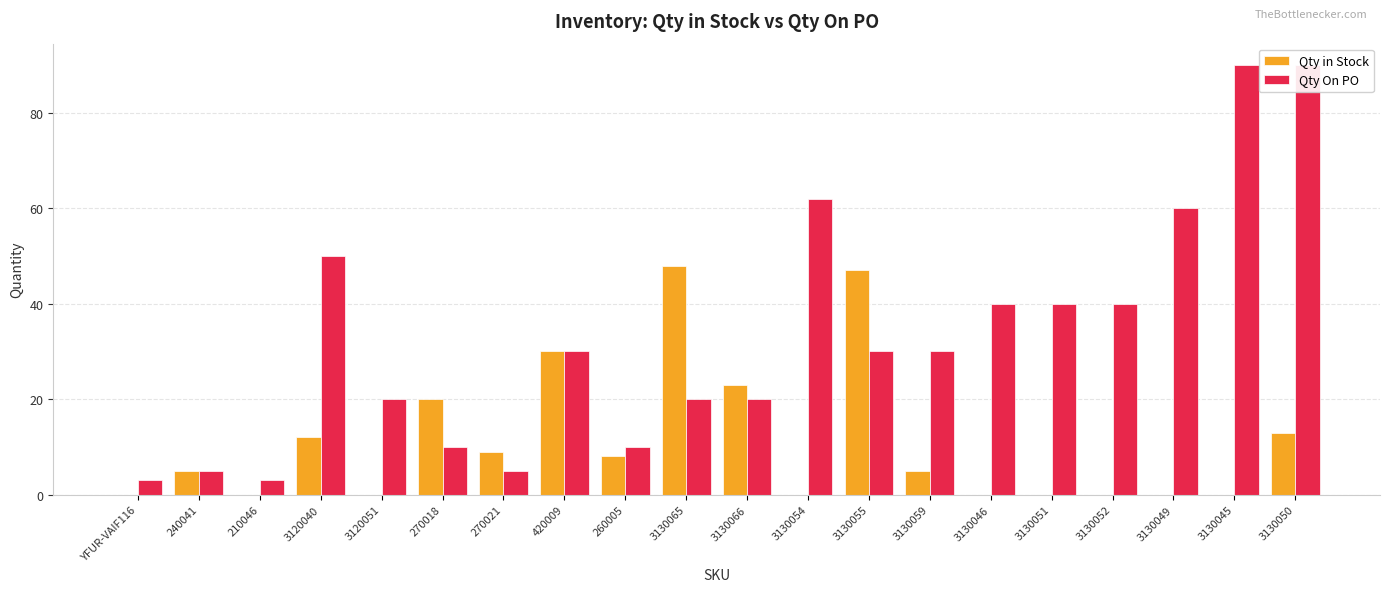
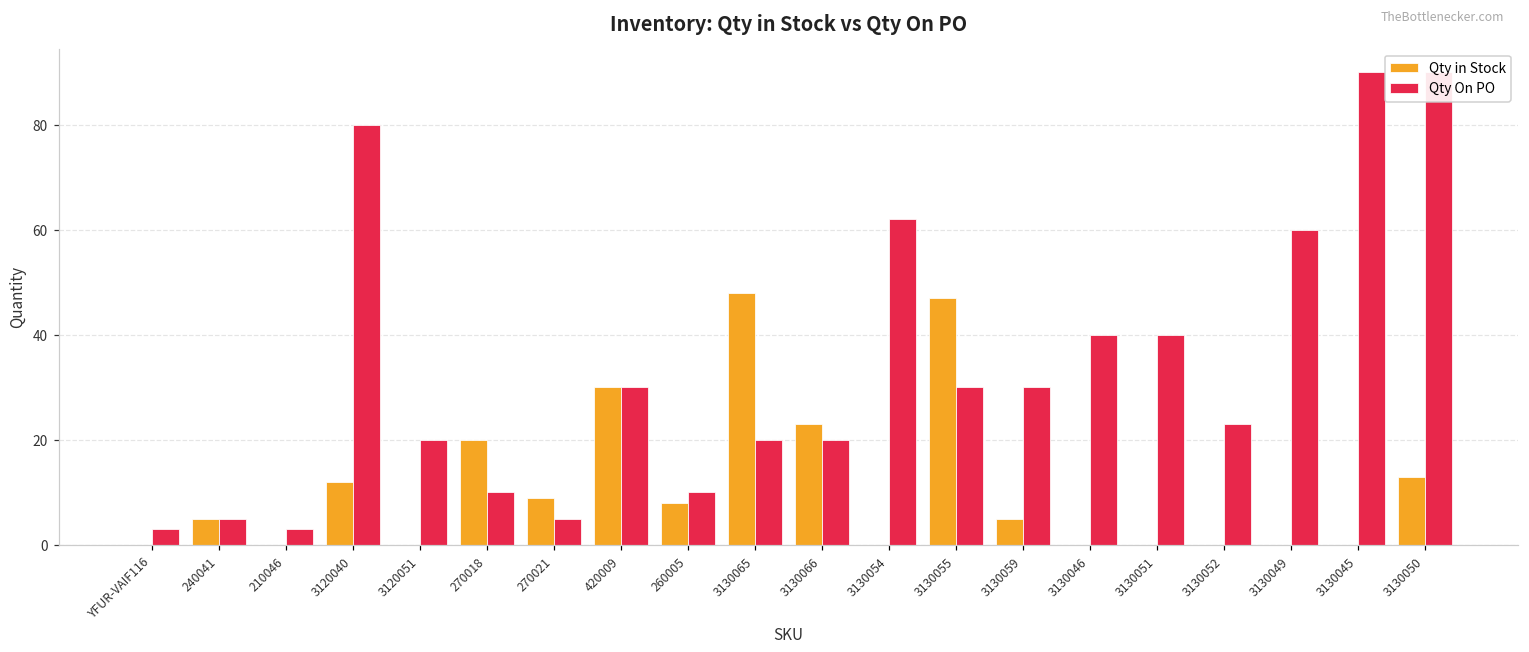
  {
    "Qty in Stock": {
      "YFUR-VAIF116": 0,
      "240041": 5,
      "210046": 0,
      "3120040": 12,
      "3120051": 0,
      "270018": 20,
      "270021": 9,
      "420009": 30,
      "260005": 8,
      "3130065": 48,
      "3130066": 23,
      "3130054": 0,
      "3130055": 47,
      "3130059": 5,
      "3130046": 0,
      "3130051": 0,
      "3130052": 0,
      "3130049": 0,
      "3130045": 0,
      "3130050": 13
    },
    "Qty On PO": {
      "YFUR-VAIF116": 3,
      "240041": 5,
      "210046": 3,
-     "3120040": 50,
+     "3120040": 80,
      "3120051": 20,
      "270018": 10,
      "270021": 5,
      "420009": 30,
      "260005": 10,
      "3130065": 20,
      "3130066": 20,
      "3130054": 62,
      "3130055": 30,
      "3130059": 30,
      "3130046": 40,
      "3130051": 40,
-     "3130052": 40,
+     "3130052": 23,
      "3130049": 60,
      "3130045": 90
    }
  }
